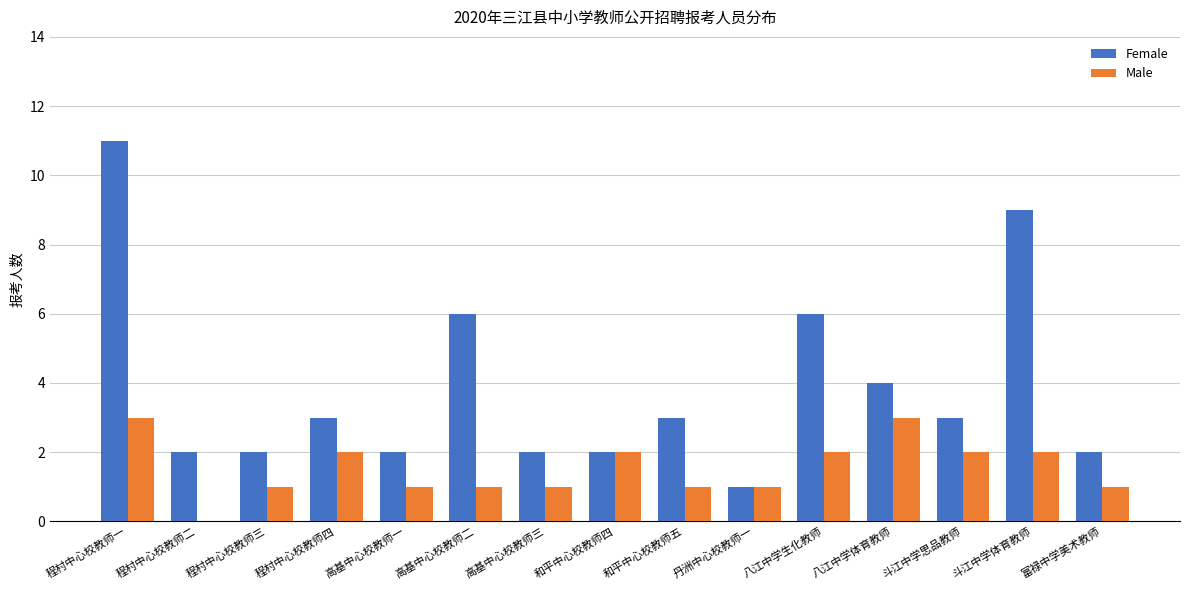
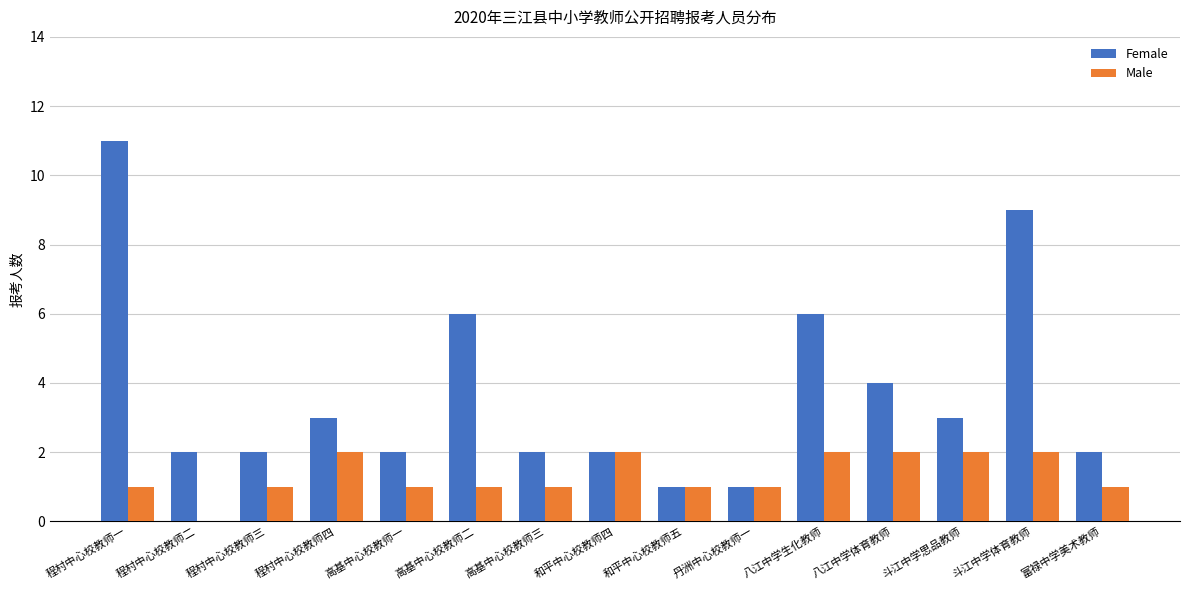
  {
    "Female": {
      "程村中心校教师一": 11,
      "程村中心校教师二": 2,
      "程村中心校教师三": 2,
      "程村中心校教师四": 3,
      "高基中心校教师一": 2,
      "高基中心校教师二": 6,
      "高基中心校教师三": 2,
      "和平中心校教师四": 2,
-     "和平中心校教师五": 3,
+     "和平中心校教师五": 1,
      "丹洲中心校教师一": 1,
      "八江中学生化教师": 6,
      "八江中学体育教师": 4,
      "斗江中学思品教师": 3,
      "斗江中学体育教师": 9,
      "富禄中学美术教师": 2
    },
    "Male": {
-     "程村中心校教师一": 3,
+     "程村中心校教师一": 1,
      "程村中心校教师二": 0,
      "程村中心校教师三": 1,
      "程村中心校教师四": 2,
      "高基中心校教师一": 1,
      "高基中心校教师二": 1,
      "高基中心校教师三": 1,
      "和平中心校教师四": 2,
      "和平中心校教师五": 1,
      "丹洲中心校教师一": 1,
      "八江中学生化教师": 2,
-     "八江中学体育教师": 3,
+     "八江中学体育教师": 2,
      "斗江中学思品教师": 2,
      "斗江中学体育教师": 2,
      "富禄中学美术教师": 1
    }
  }
